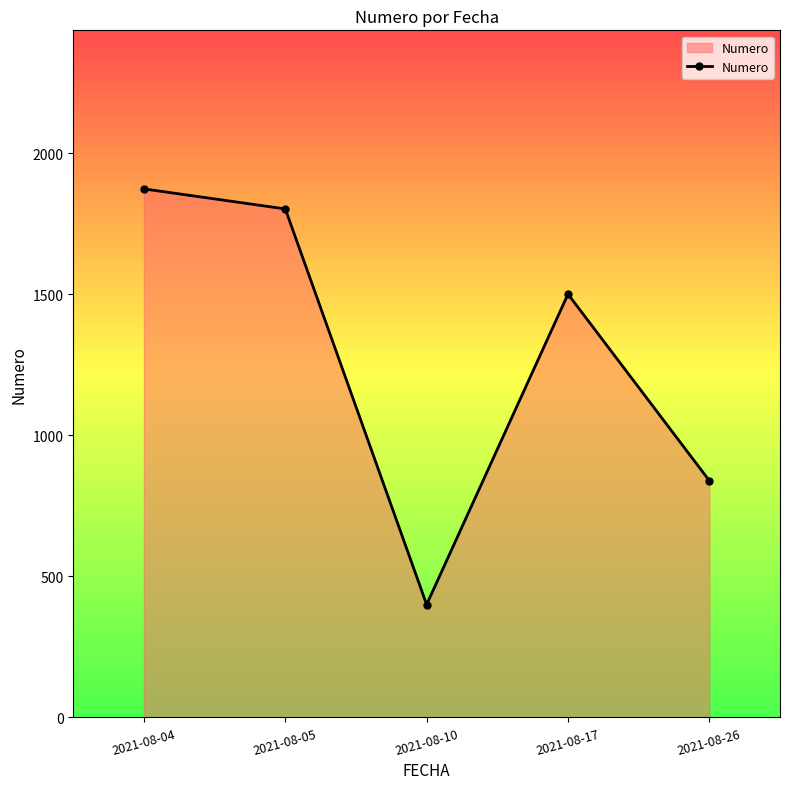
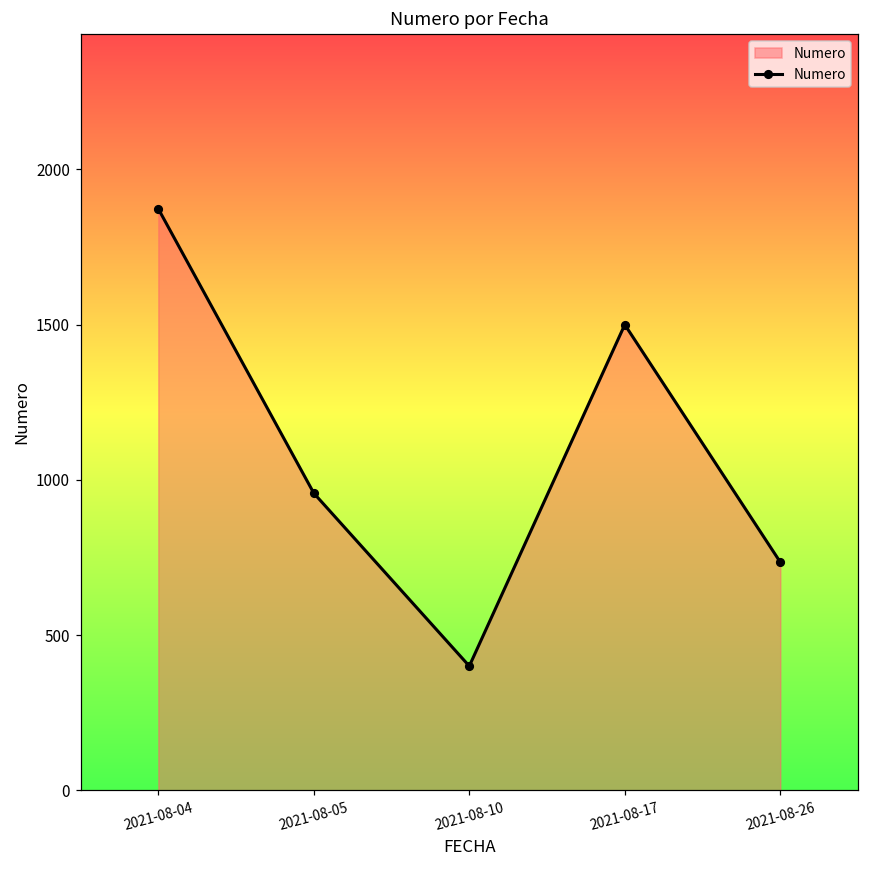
  {
    "2021-08-04": 1870,
-   "2021-08-05": 1800,
+   "2021-08-05": 960,
    "2021-08-10": 400,
    "2021-08-17": 1500,
-   "2021-08-26": 840
+   "2021-08-26": 740
  }
